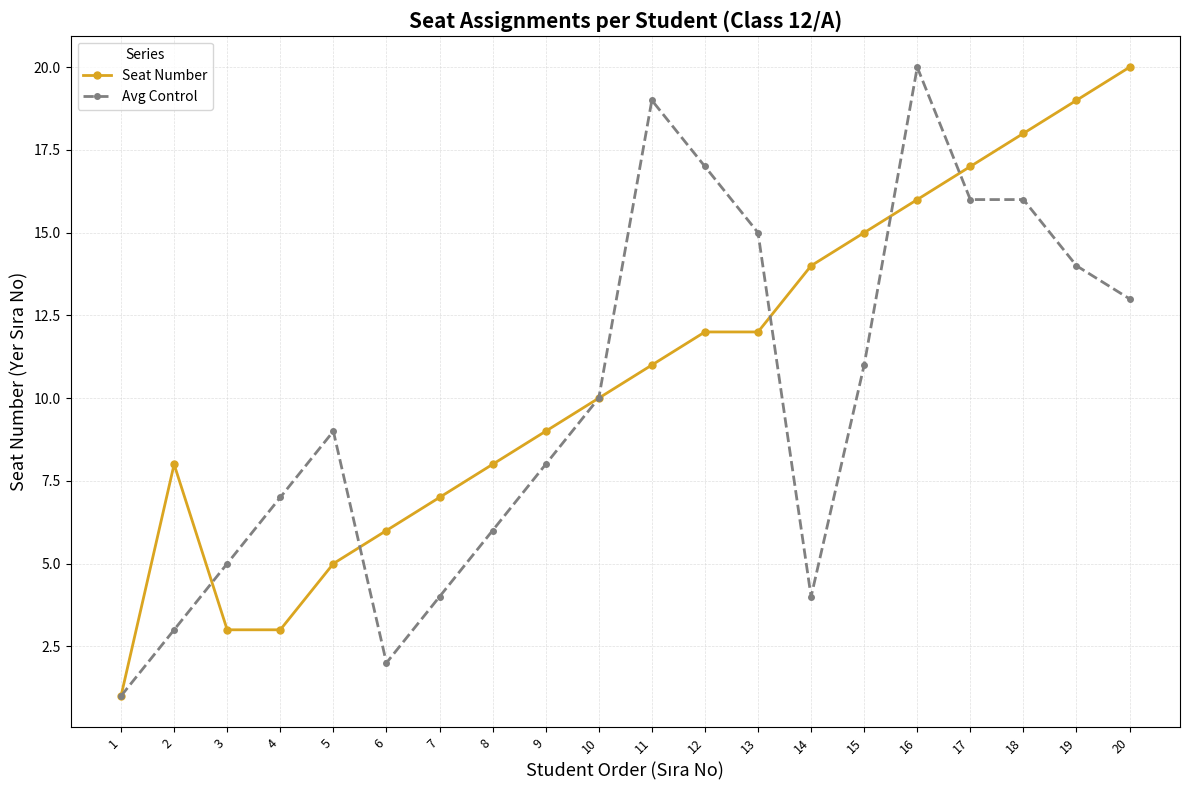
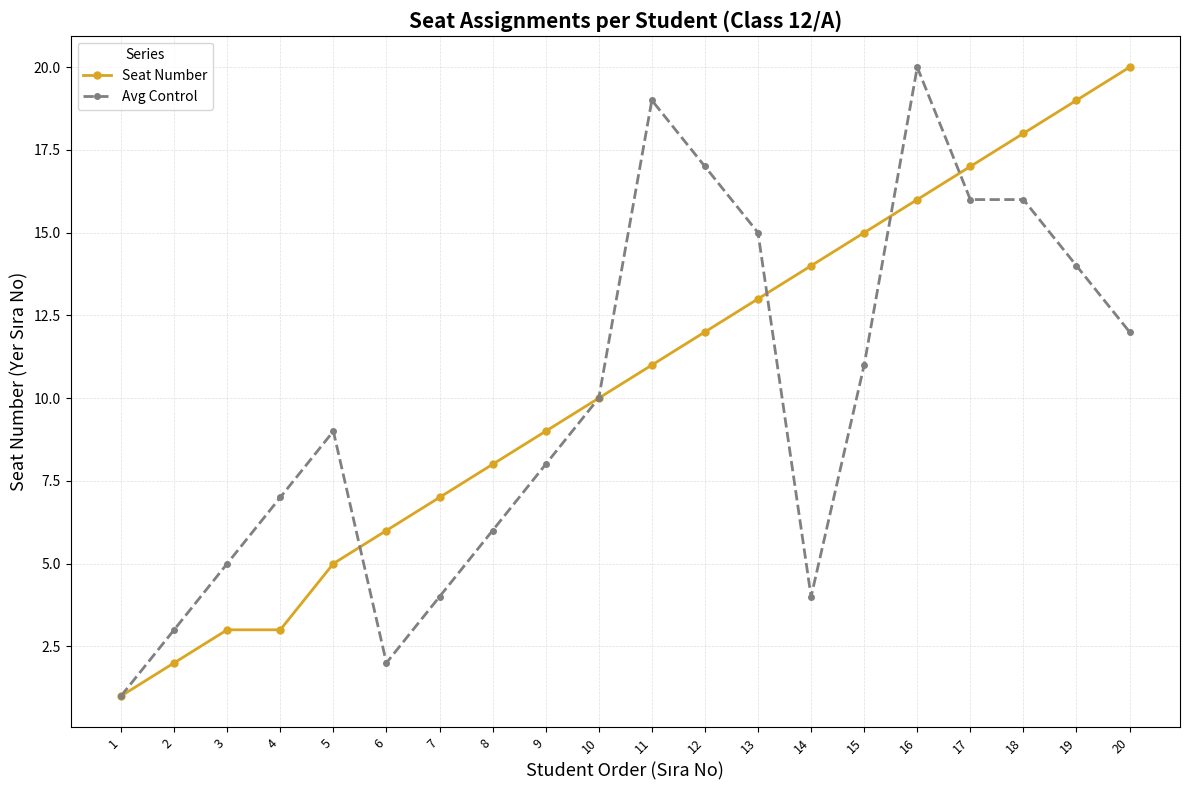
  {
    "Seat Number": {
-     "2": 8,
+     "2": 2,
      "3": 3,
      "4": 3,
      "5": 5,
      "6": 6,
      "7": 7,
      "8": 8,
      "9": 9,
      "11": 11,
      "12": 12,
-     "13": 12,
+     "13": 13,
      "14": 14,
      "15": 15,
      "16": 16,
      "17": 17,
      "18": 18,
      "19": 19,
      "20": 20
    },
    "Avg Control": {
      "2": 3,
      "3": 5,
      "4": 7,
      "5": 9,
      "6": 2,
      "7": 4,
      "8": 6,
      "9": 8,
      "11": 19,
      "12": 17,
      "13": 15,
      "14": 4,
      "15": 11,
      "16": 20,
      "17": 16,
      "18": 16,
      "19": 14,
-     "20": 13
+     "20": 12
    }
  }
